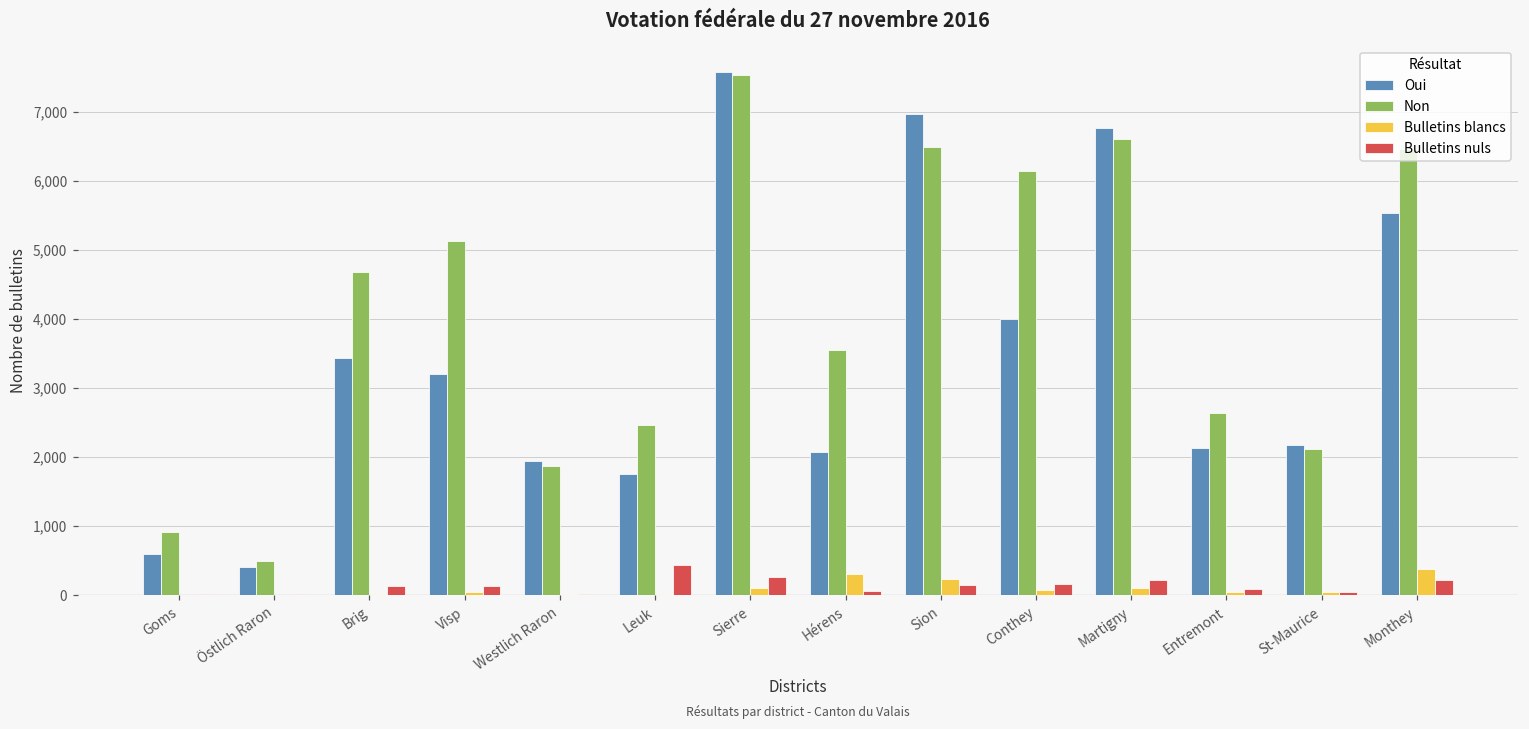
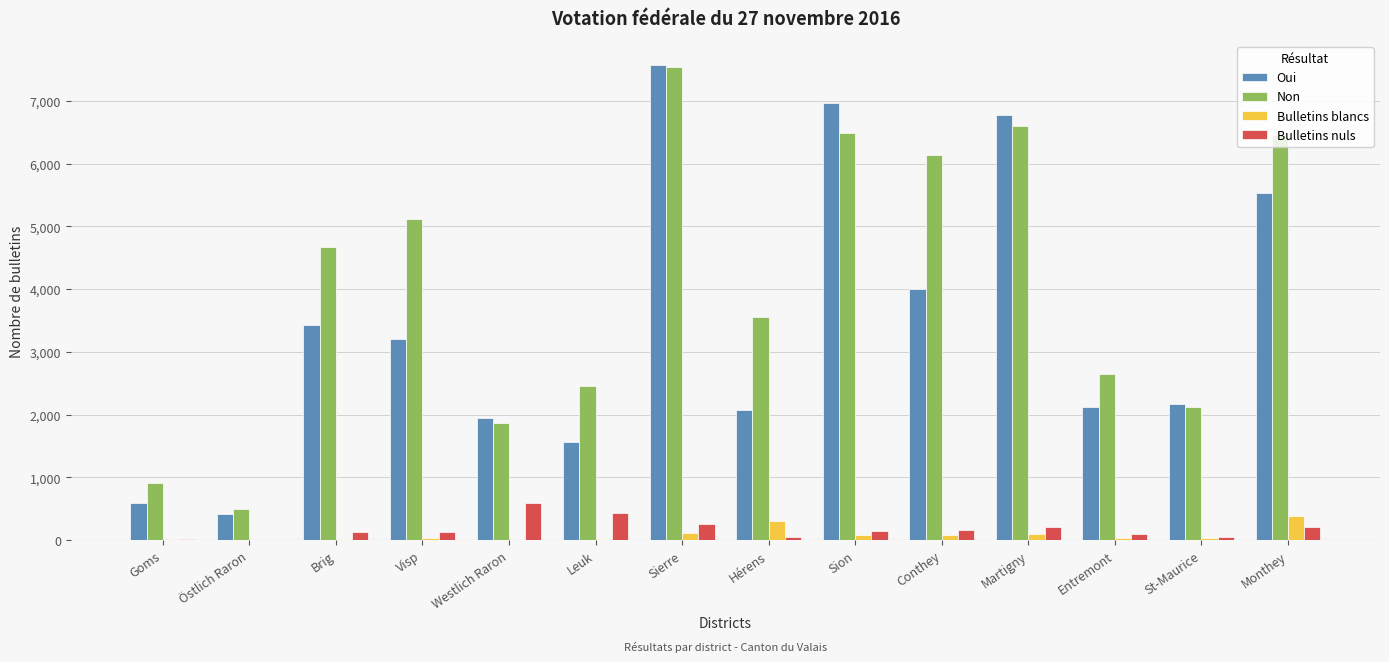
  {
    "Oui": {
      "Goms": "600",
      "Östlich Raron": "400",
      "Brig": "3,400",
      "Visp": "3,200",
      "Westlich Raron": "1,900",
-     "Leuk": "1,700",
+     "Leuk": "1,600",
      "Sierre": "7,600",
      "Hérens": "2,100",
      "Sion": "7,000",
      "Conthey": "4,000",
      "Martigny": "6,800",
      "Entremont": "2,100",
      "St-Maurice": "2,200",
      "Monthey": "5,500"
    },
    "Non": {
      "Goms": "900",
      "Östlich Raron": "500",
      "Brig": "4,700",
      "Visp": "5,100",
      "Westlich Raron": "1,900",
      "Leuk": "2,500",
      "Sierre": "7,500",
      "Hérens": "3,500",
      "Sion": "6,500",
      "Conthey": "6,100",
      "Martigny": "6,600",
      "Entremont": "2,600",
      "St-Maurice": "2,100"
    },
    "Bulletins blancs": {
      "Visp": "0",
      "Sierre": "100",
      "Hérens": "300",
-     "Sion": "200",
+     "Sion": "100",
      "Conthey": "100",
      "Martigny": "100",
      "Monthey": "400"
    },
    "Bulletins nuls": {
      "Brig": "100",
      "Visp": "100",
-     "Westlich Raron": "0",
+     "Westlich Raron": "600",
      "Leuk": "400",
      "Sierre": "300",
      "Hérens": "100",
      "Sion": "100",
      "Conthey": "200",
      "Martigny": "200",
      "Entremont": "100",
      "St-Maurice": "0",
      "Monthey": "200"
    }
  }
